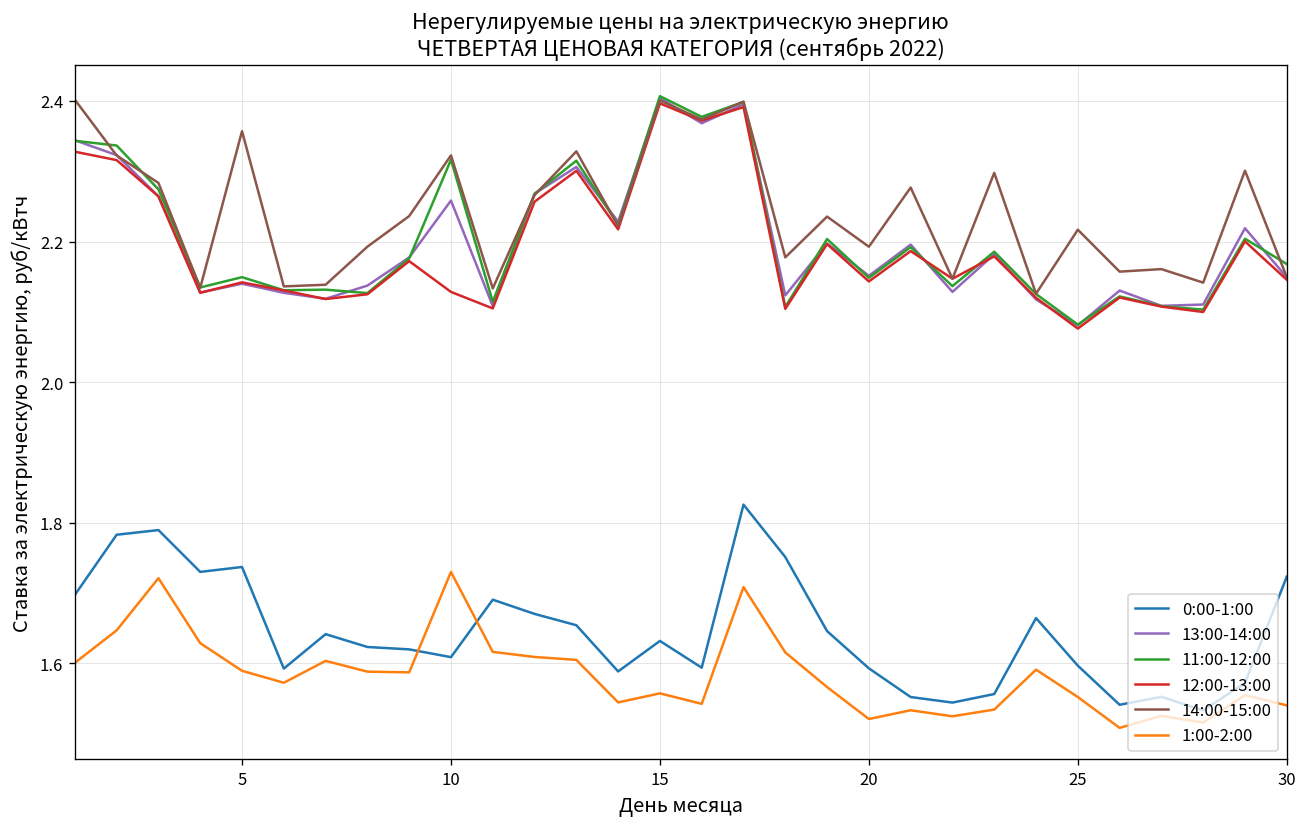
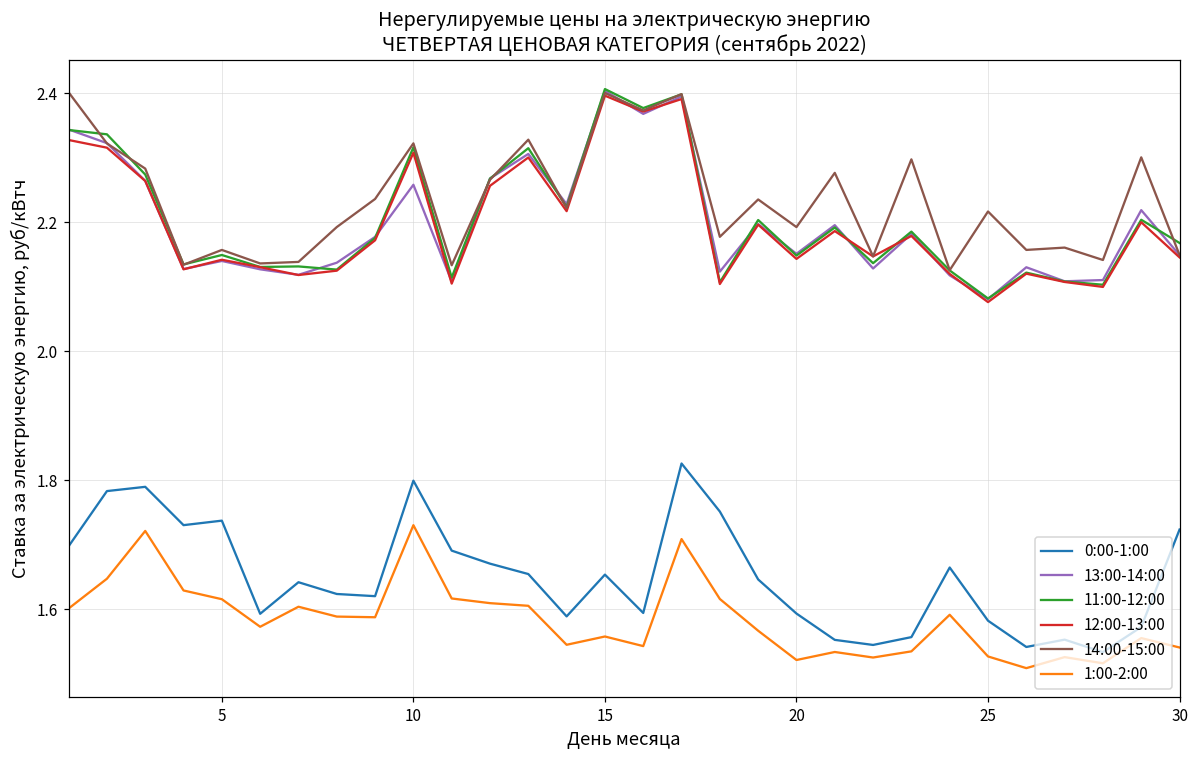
  {
    "0:00-1:00": {
      "5": 1.74,
-     "10": 1.61,
-     "15": 1.63,
+     "10": 1.80,
+     "15": 1.65,
      "20": 1.59,
-     "25": 1.60,
+     "25": 1.58,
      "30": 1.72
    },
    "13:00-14:00": {
      "10": 2.26
    },
    "11:00-12:00": {
      "5": 2.15,
      "10": 2.32,
      "30": 2.17
    },
    "12:00-13:00": {
-     "10": 2.13,
+     "10": 2.31,
      "20": 2.14,
      "25": 2.08
    },
    "14:00-15:00": {
-     "5": 2.36,
+     "5": 2.16,
      "10": 2.32,
      "20": 2.19,
      "25": 2.22
    },
    "1:00-2:00": {
-     "5": 1.59,
+     "5": 1.62,
      "10": 1.73,
      "15": 1.56,
      "20": 1.52,
-     "25": 1.55,
+     "25": 1.53,
      "30": 1.54
    }
  }
